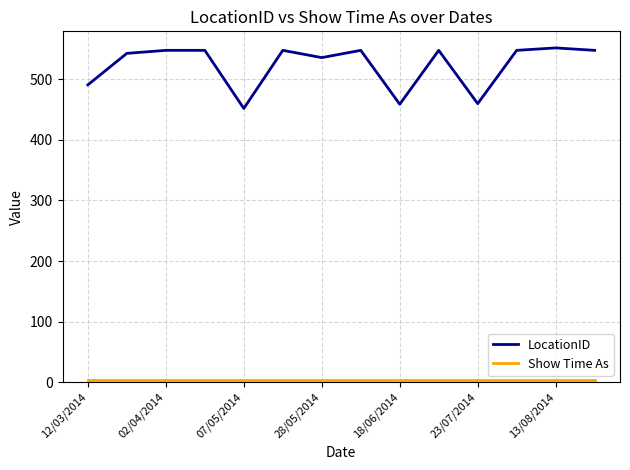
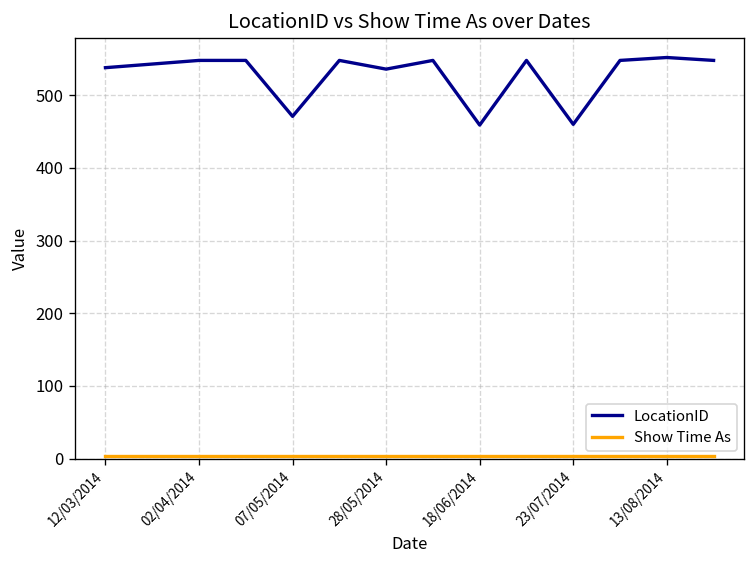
  {
    "LocationID": {
-     "12/03/2014": 490,
+     "12/03/2014": 540,
      "02/04/2014": 550,
-     "07/05/2014": 450,
+     "07/05/2014": 470,
      "28/05/2014": 540,
      "18/06/2014": 460,
      "23/07/2014": 460,
      "13/08/2014": 550
    },
    "Show Time As": {
      "12/03/2014": 0,
      "02/04/2014": 0,
      "07/05/2014": 0,
      "28/05/2014": 0,
      "18/06/2014": 0,
      "23/07/2014": 0,
      "13/08/2014": 0
    }
  }
